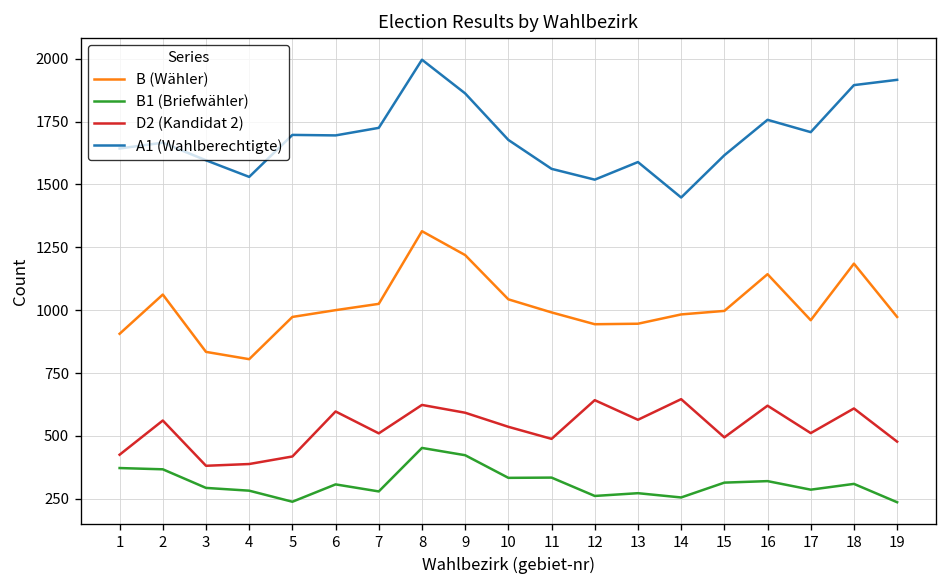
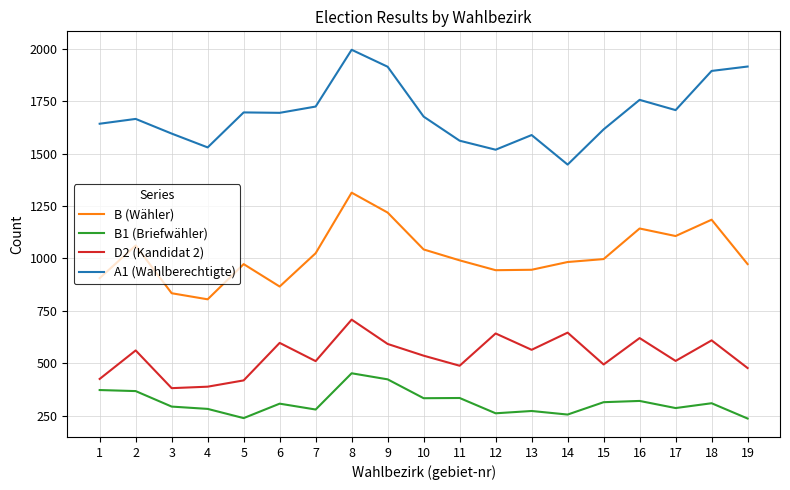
  {
    "B (Wähler)": {
      "3": 830,
      "4": 810,
      "5": 970,
-     "6": 1000,
+     "6": 870,
      "7": 1030,
      "8": 1310,
      "9": 1220,
      "10": 1040,
      "11": 990,
      "12": 940,
      "13": 950,
      "14": 980,
      "15": 1000,
      "16": 1140,
-     "17": 960,
+     "17": 1110,
      "18": 1190,
      "19": 970
    },
    "B1 (Briefwähler)": {
      "1": 370,
      "2": 370,
      "3": 290,
      "4": 280,
      "5": 240,
      "6": 310,
      "7": 280,
      "8": 450,
      "9": 420,
      "10": 330,
      "11": 330,
      "12": 260,
      "13": 270,
      "14": 260,
      "15": 310,
      "16": 320,
      "17": 290,
      "18": 310,
      "19": 240
    },
    "D2 (Kandidat 2)": {
      "1": 430,
      "2": 560,
      "3": 380,
      "4": 390,
      "5": 420,
      "6": 600,
      "7": 510,
-     "8": 620,
+     "8": 710,
      "9": 590,
      "10": 540,
      "11": 490,
      "12": 640,
      "13": 560,
      "14": 650,
      "15": 490,
      "16": 620,
      "17": 510,
      "18": 610,
      "19": 480
    },
    "A1 (Wahlberechtigte)": {
      "1": 1640,
      "2": 1670,
      "3": 1600,
      "4": 1530,
      "5": 1700,
      "6": 1700,
      "7": 1730,
      "8": 2000,
-     "9": 1860,
+     "9": 1920,
      "10": 1680,
      "11": 1560,
      "12": 1520,
      "13": 1590,
      "14": 1450,
      "15": 1620,
      "16": 1760,
      "17": 1710,
      "18": 1900,
      "19": 1920
    }
  }
